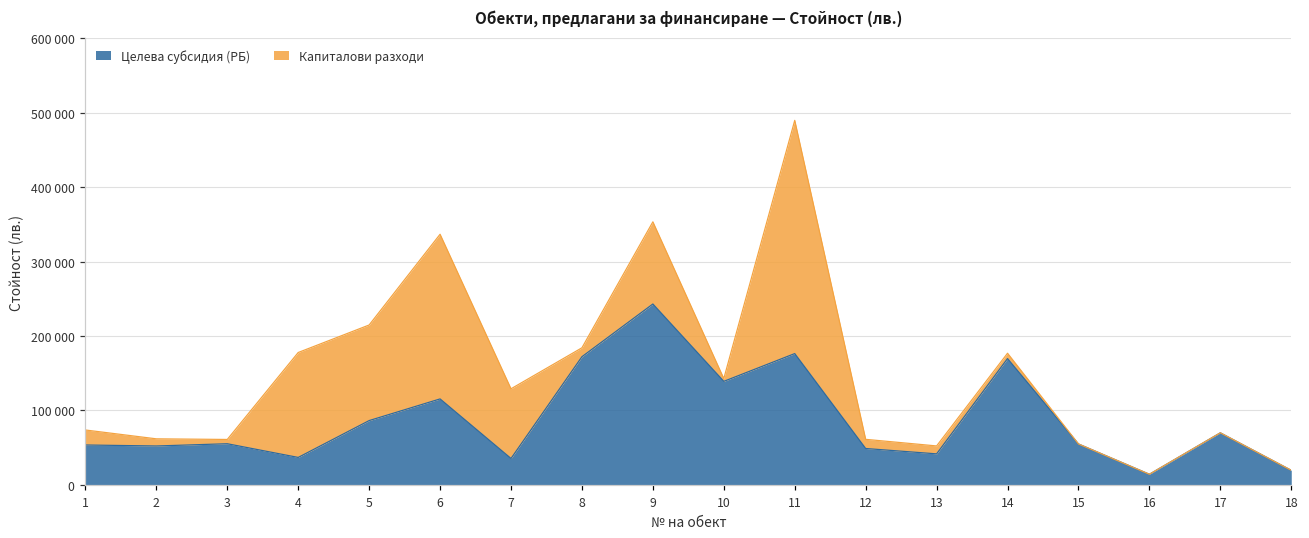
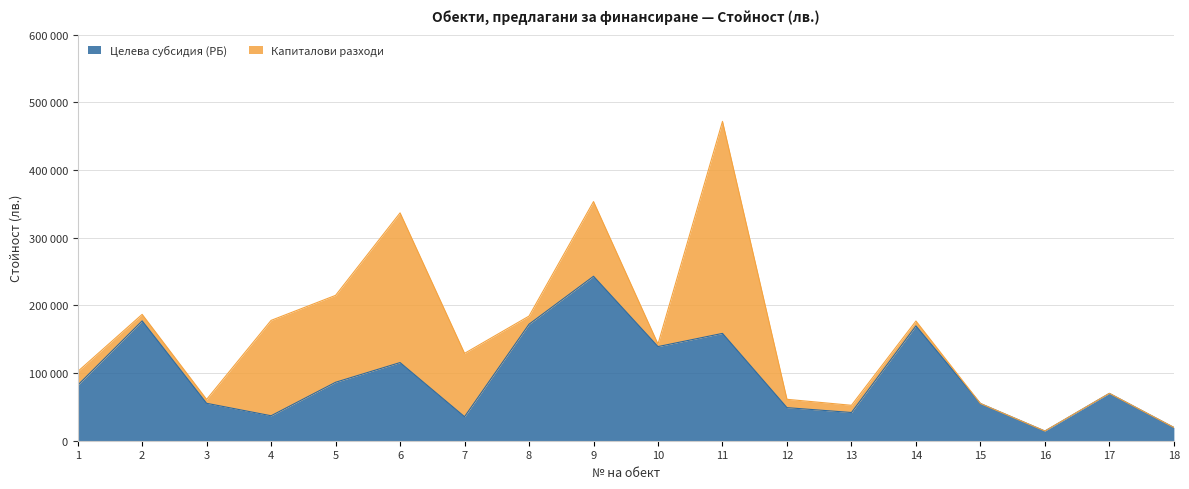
  {
    "Целева субсидия (РБ)": {
-     "1": 50000,
-     "2": 50000,
+     "1": 80000,
+     "2": 180000,
      "3": 60000,
      "4": 40000,
      "5": 90000,
      "6": 120000,
      "7": 40000,
      "8": 170000,
      "9": 240000,
-     "11": 180000,
+     "11": 160000,
      "12": 50000,
      "13": 40000,
      "14": 170000
    },
    "Капиталови разходи": {
      "1": 20000,
      "2": 10000,
      "3": 10000,
      "4": 140000,
      "5": 130000,
      "6": 220000,
      "7": 90000,
      "8": 10000,
      "9": 110000,
      "11": 310000,
      "12": 10000,
      "13": 10000,
      "14": 10000
    }
  }
